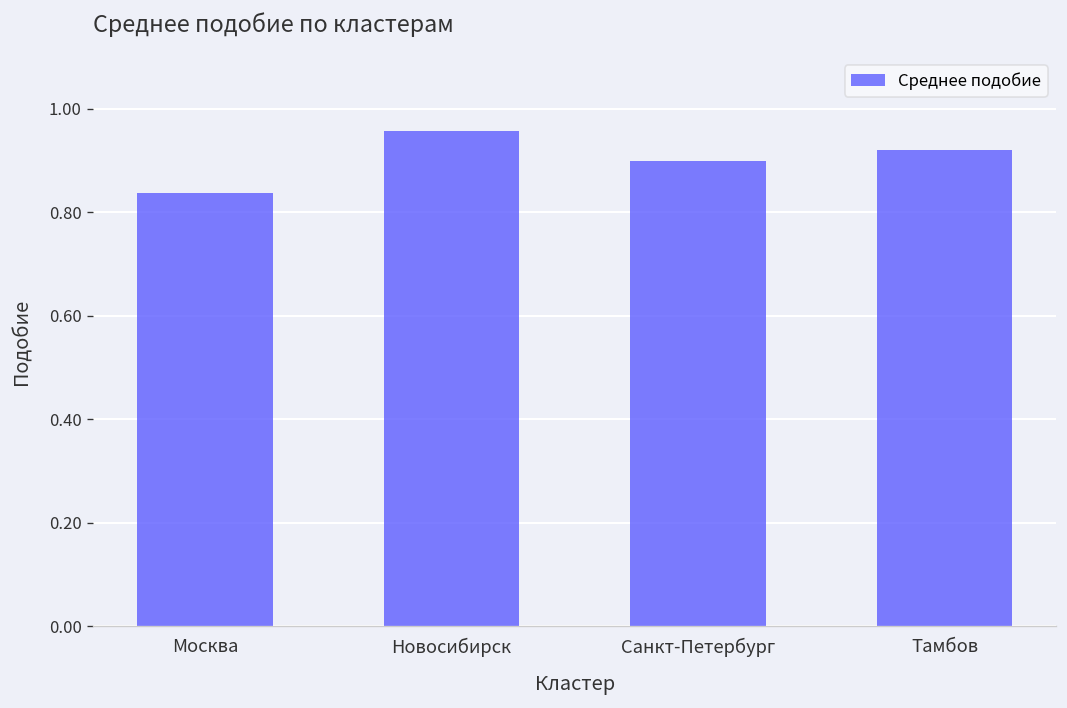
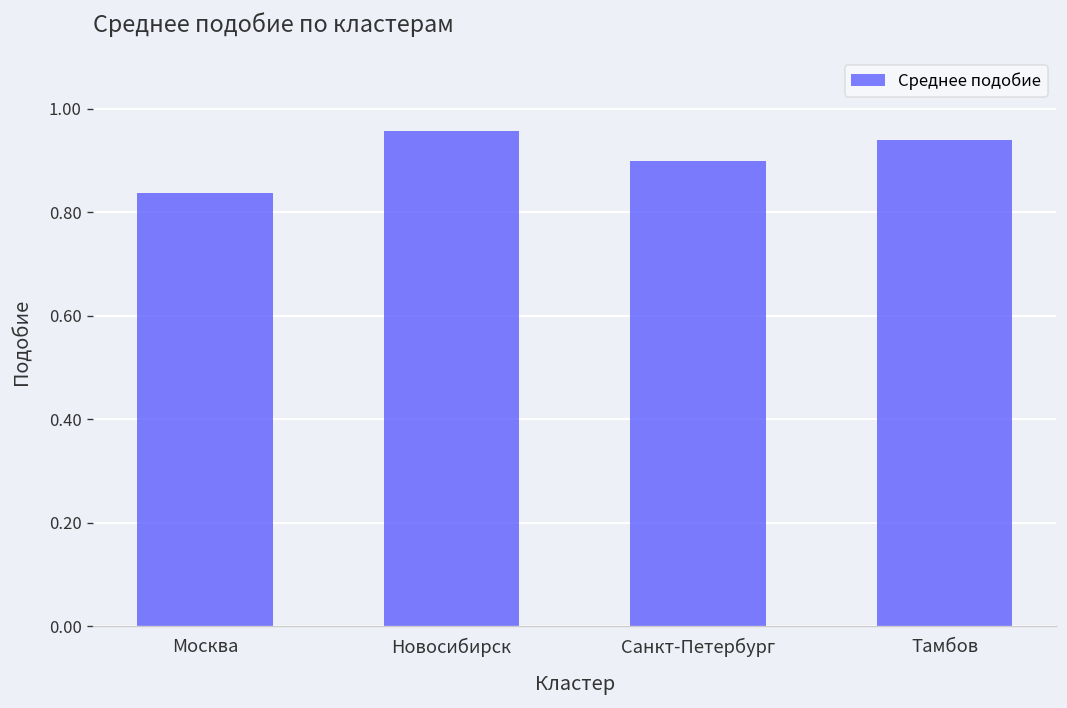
  {
    "Москва": 0.84,
    "Новосибирск": 0.96,
    "Санкт-Петербург": 0.90,
-   "Тамбов": 0.92
+   "Тамбов": 0.94
  }
